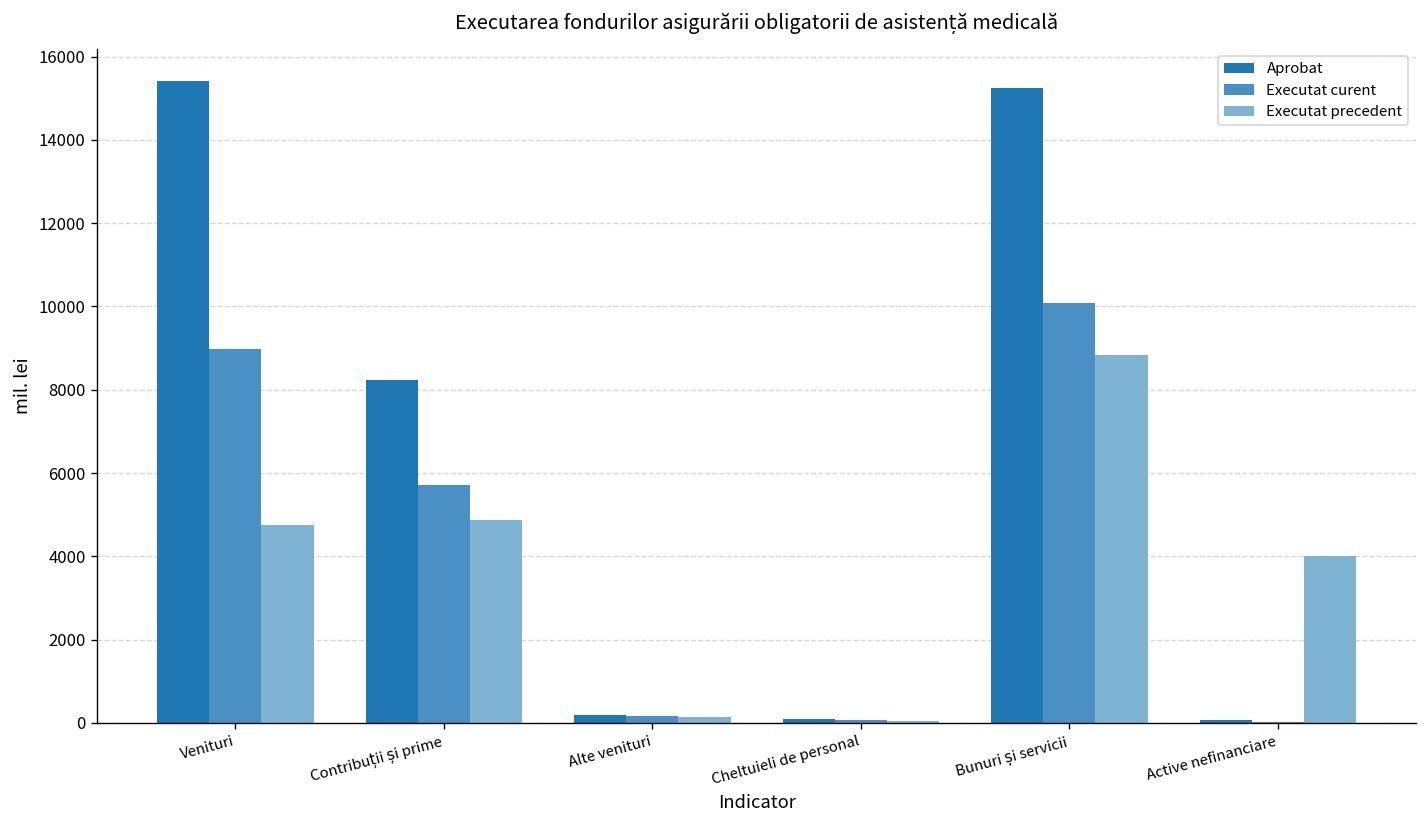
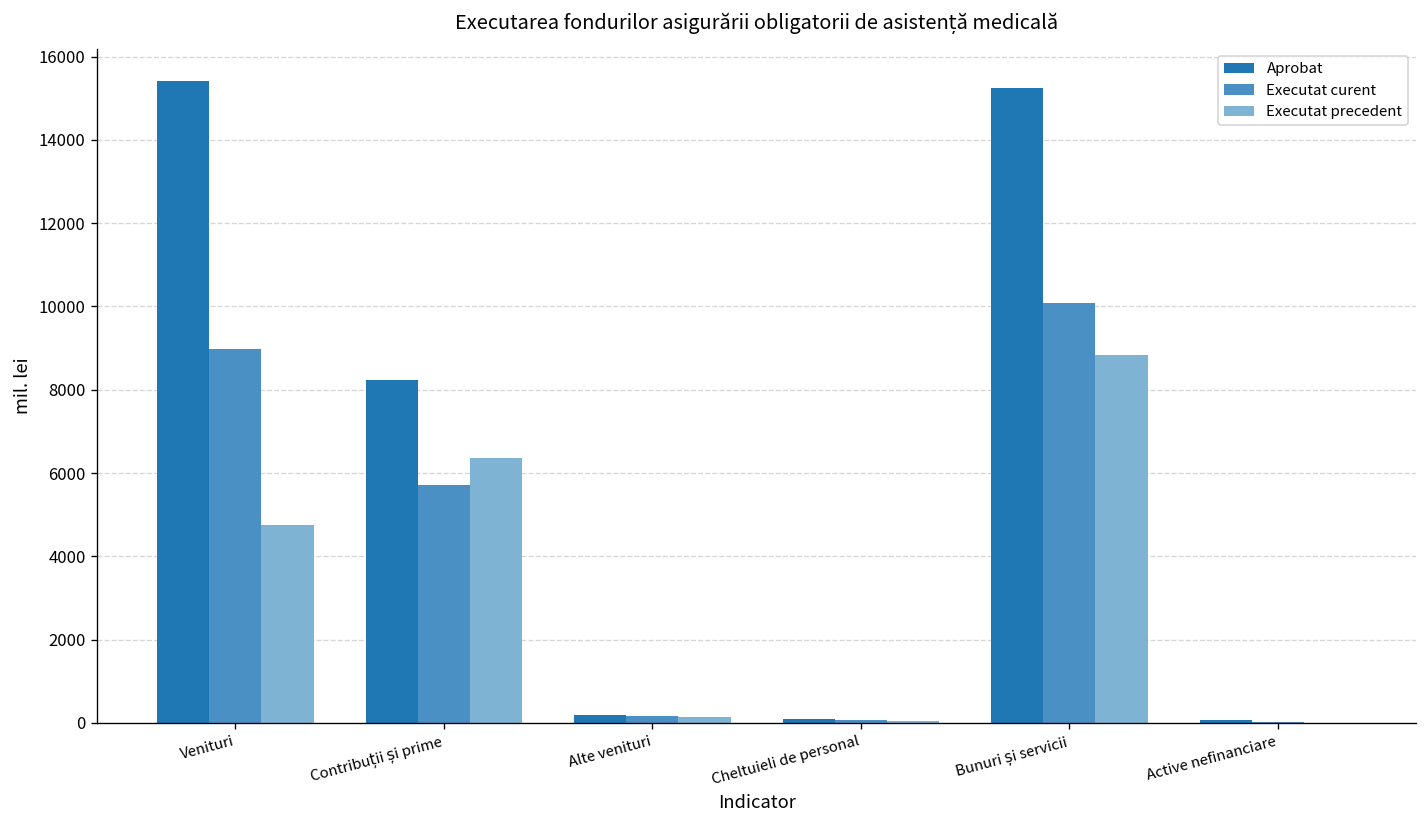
  {
    "Executat precedent": {
      "Venituri": 4800,
-     "Contribuții și prime": 4900,
+     "Contribuții și prime": 6400,
      "Alte venituri": 100,
      "Bunuri și servicii": 8800,
-     "Active nefinanciare": 4000
+     "Active nefinanciare": 0
    }
  }
